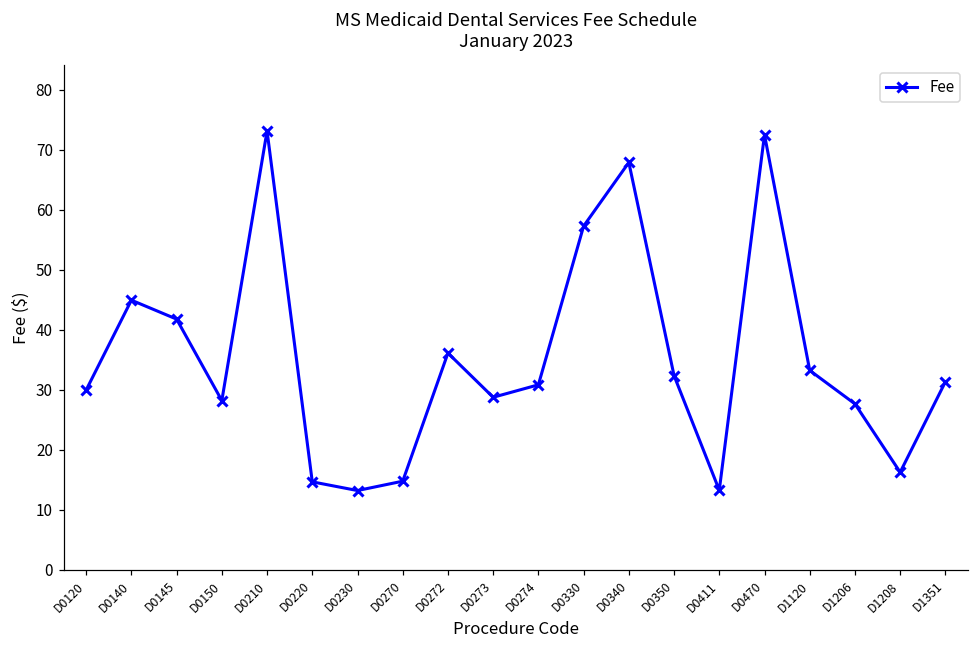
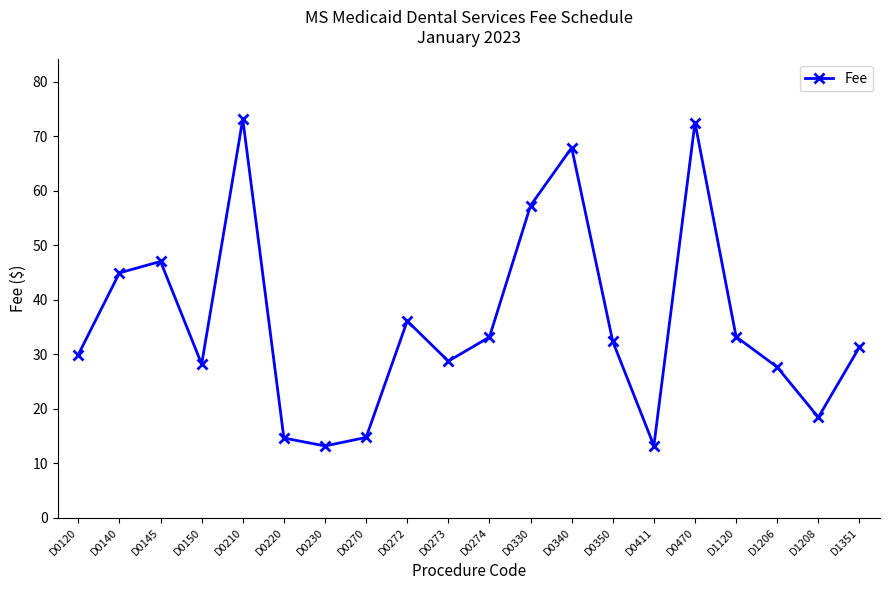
  {
    "D0120": 30,
    "D0140": 45,
-   "D0145": 42,
+   "D0145": 47,
    "D0150": 28,
    "D0210": 73,
    "D0220": 15,
    "D0230": 13,
    "D0270": 15,
    "D0272": 36,
    "D0273": 29,
-   "D0274": 31,
+   "D0274": 33,
    "D0330": 57,
    "D0340": 68,
    "D0350": 32,
    "D0411": 13,
    "D0470": 72,
    "D1120": 33,
    "D1206": 28,
-   "D1208": 16,
+   "D1208": 18,
    "D1351": 31
  }
